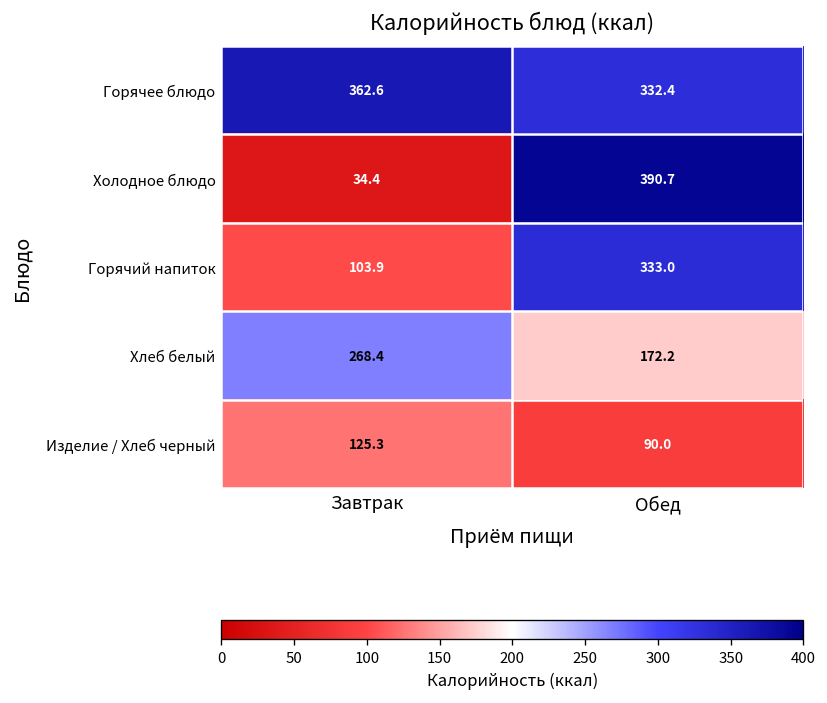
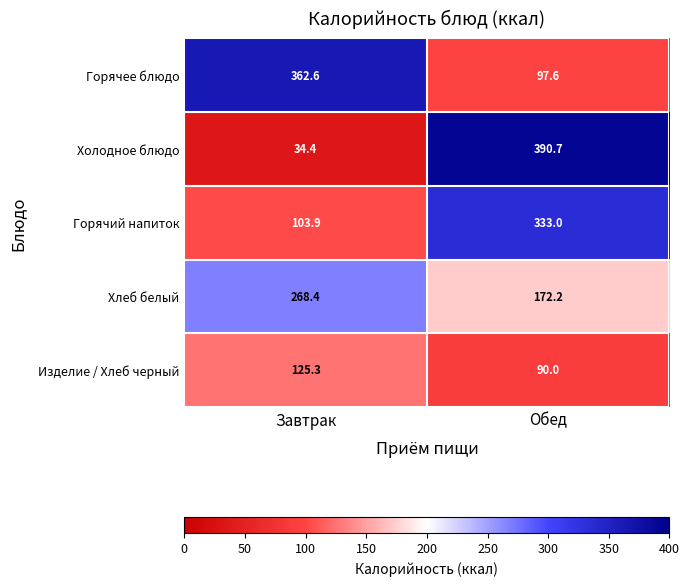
  {
    "Горячее блюдо": {
      "Завтрак": 362.6,
-     "Обед": 332.4
+     "Обед": 97.6
    },
    "Холодное блюдо": {
      "Завтрак": 34.4,
      "Обед": 390.7
    },
    "Горячий напиток": {
      "Завтрак": 103.9,
      "Обед": 333.0
    },
    "Хлеб белый": {
      "Завтрак": 268.4,
      "Обед": 172.2
    },
    "Изделие / Хлеб черный": {
      "Завтрак": 125.3,
      "Обед": 90.0
    }
  }
